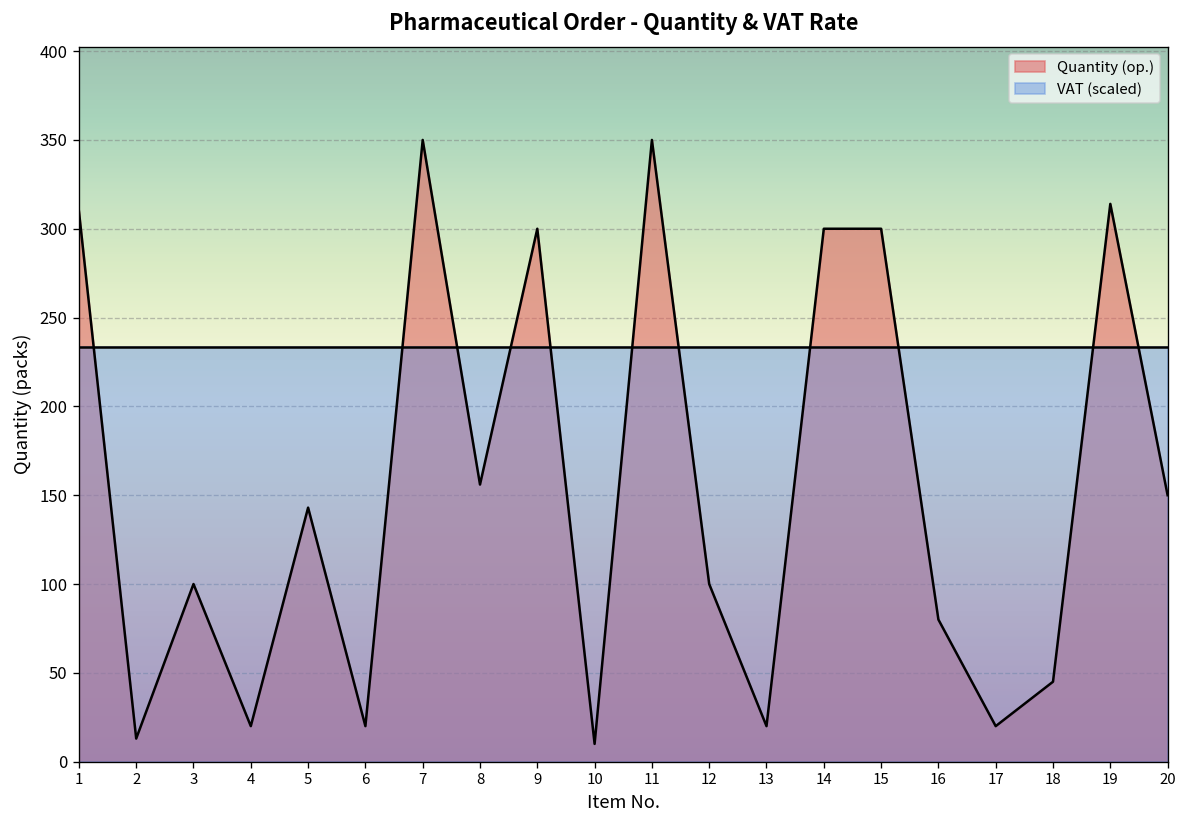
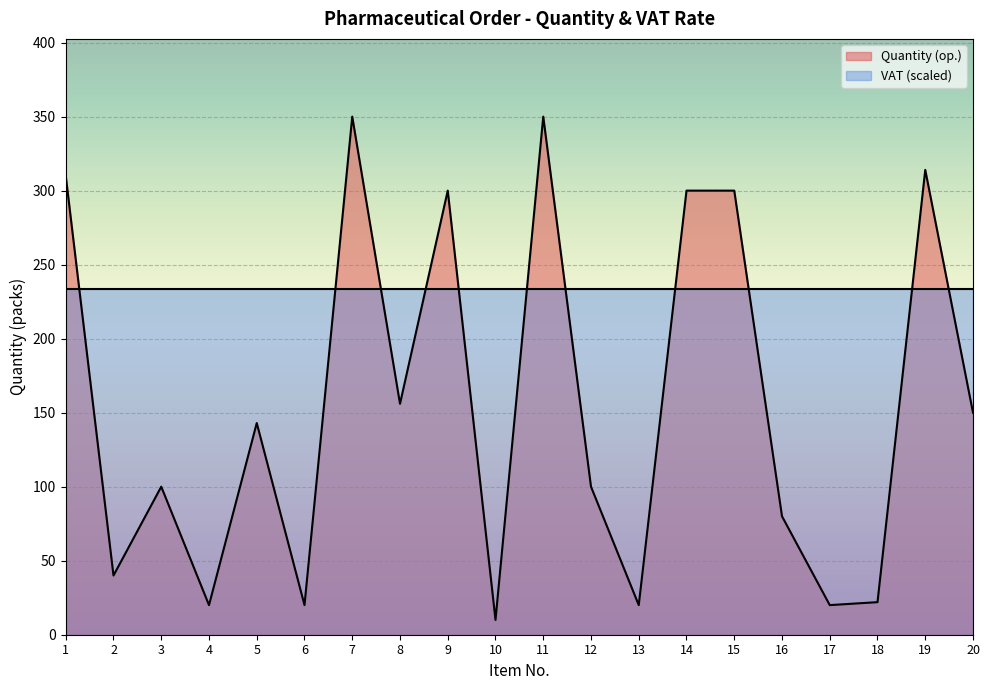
  {
    "Quantity (op.)": {
      "1": 310,
-     "2": 13,
+     "2": 40,
      "3": 100,
      "4": 20,
      "5": 143,
      "6": 20,
      "7": 350,
      "8": 156,
      "9": 300,
      "10": 10,
      "11": 350,
      "12": 100,
      "13": 20,
      "14": 300,
      "15": 300,
      "16": 80,
      "17": 20,
-     "18": 45,
+     "18": 22,
      "19": 314,
      "20": 150
    },
    "VAT (scaled)": {
      "1": 233,
      "2": 233,
      "3": 233,
      "4": 233,
      "5": 233,
      "6": 233,
      "7": 233,
      "8": 233,
      "9": 233,
      "10": 233,
      "11": 233,
      "12": 233,
      "13": 233,
      "14": 233,
      "15": 233,
      "16": 233,
      "17": 233,
      "18": 233,
      "19": 233,
      "20": 233
    }
  }
